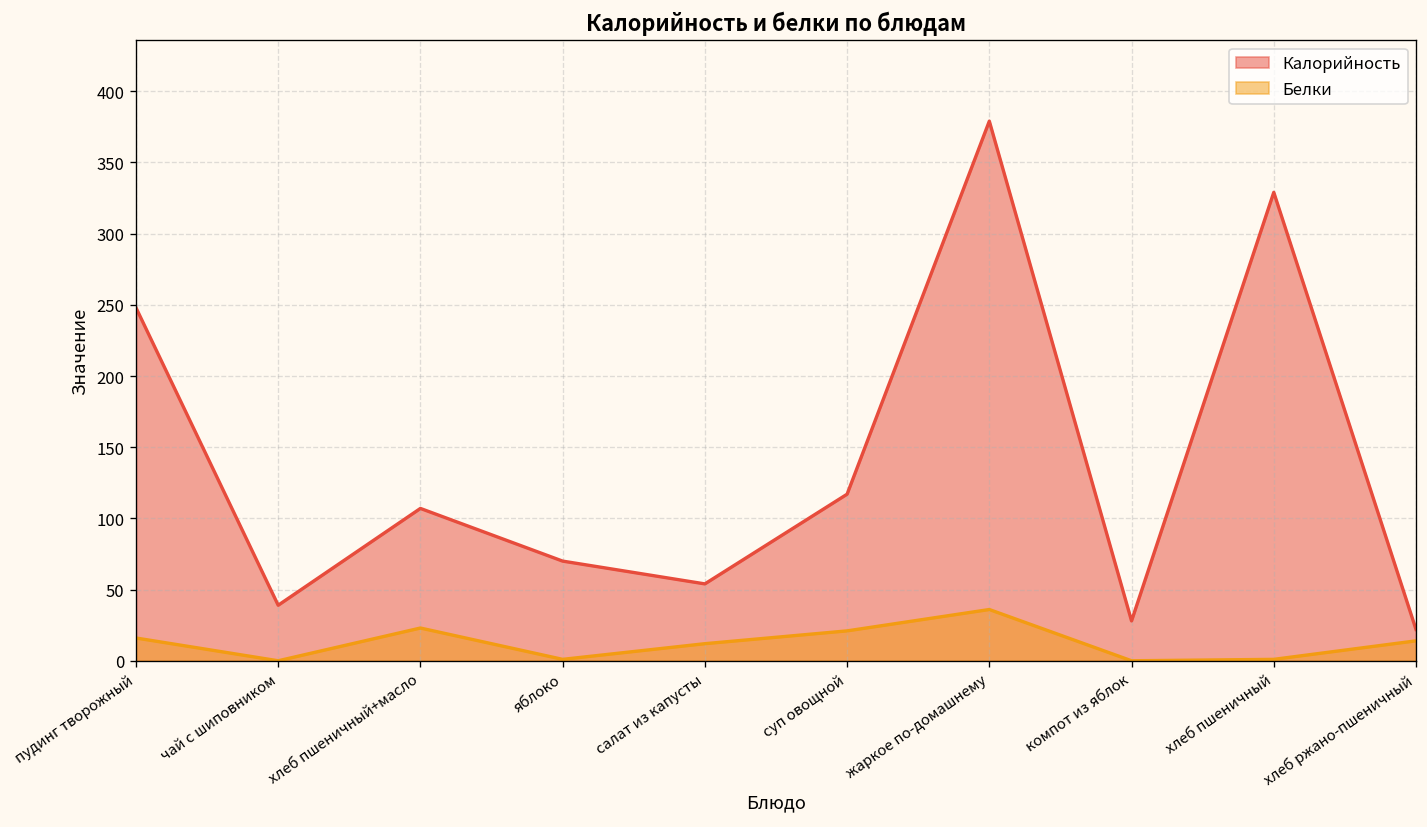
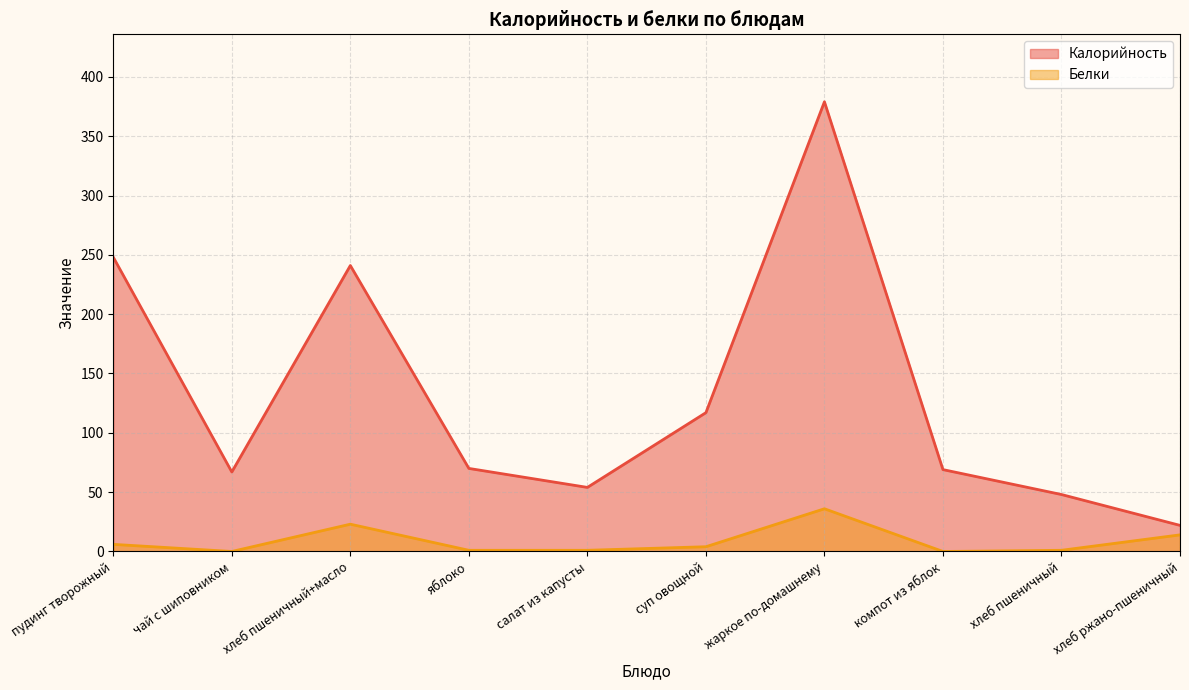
  {
    "Калорийность": {
      "пудинг творожный": 248,
-     "чай с шиповником": 39,
-     "хлеб пшеничный+масло": 107,
+     "чай с шиповником": 67,
+     "хлеб пшеничный+масло": 241,
      "яблоко": 70,
      "салат из капусты": 54,
      "суп овощной": 117,
      "жаркое по-домашнему": 379,
-     "компот из яблок": 28,
-     "хлеб пшеничный": 329,
+     "компот из яблок": 69,
+     "хлеб пшеничный": 48,
      "хлеб ржано-пшеничный": 22
    },
    "Белки": {
-     "пудинг творожный": 16,
+     "пудинг творожный": 6,
      "чай с шиповником": 0,
      "хлеб пшеничный+масло": 23,
      "яблоко": 1,
-     "салат из капусты": 12,
-     "суп овощной": 21,
+     "салат из капусты": 1,
+     "суп овощной": 4,
      "жаркое по-домашнему": 36,
      "компот из яблок": 0,
      "хлеб пшеничный": 1,
      "хлеб ржано-пшеничный": 14
    }
  }
